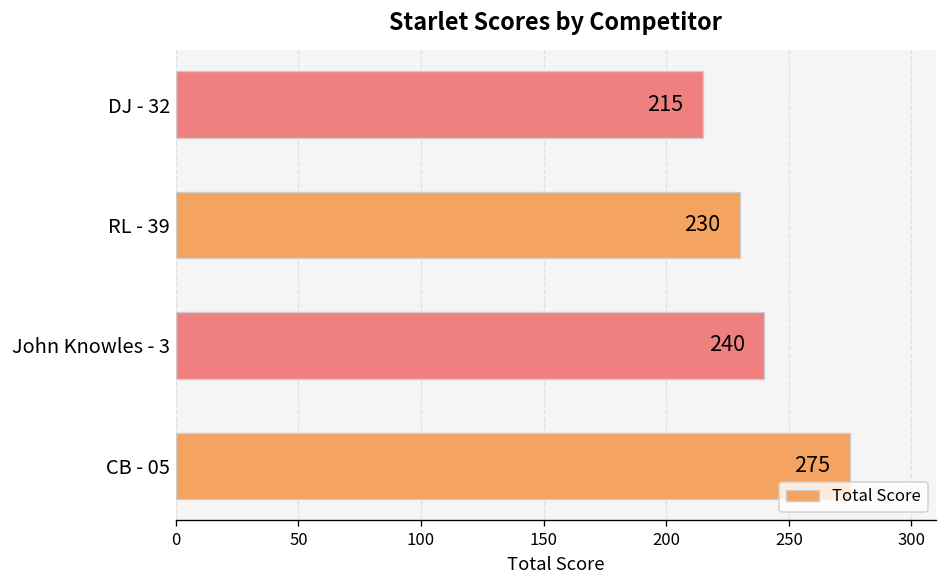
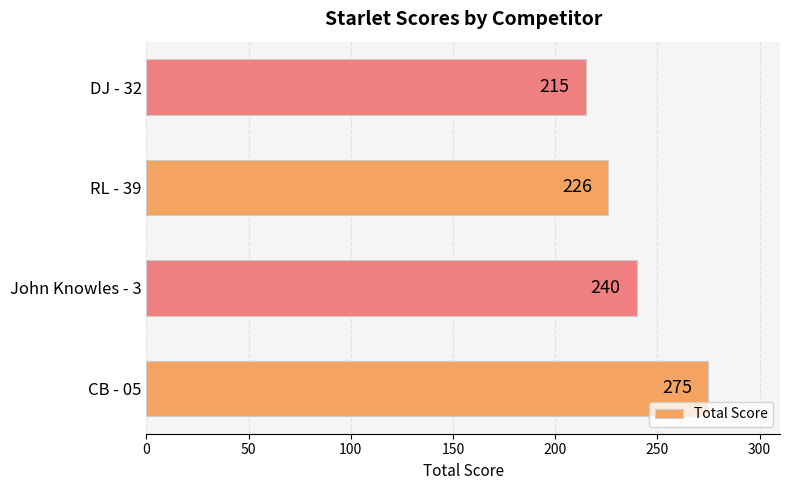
  {
    "DJ - 32": 215,
-   "RL - 39": 230,
+   "RL - 39": 226,
    "John Knowles - 3": 240,
    "CB - 05": 275
  }
